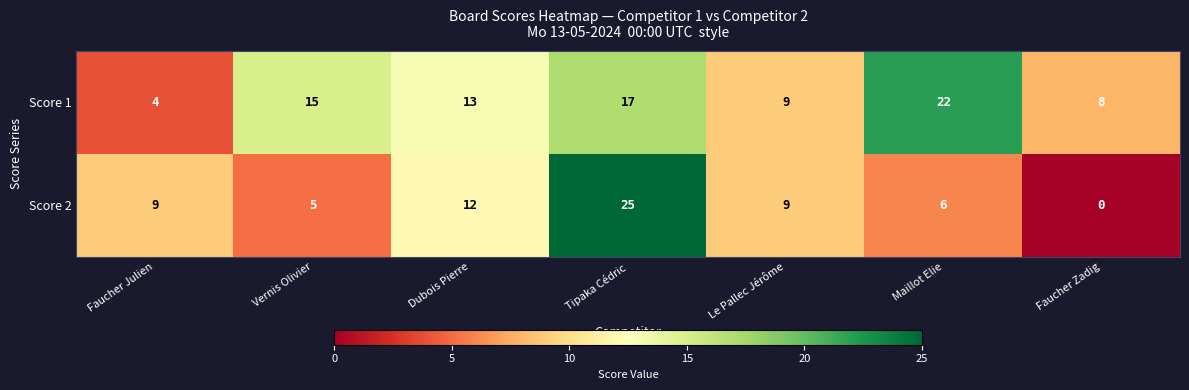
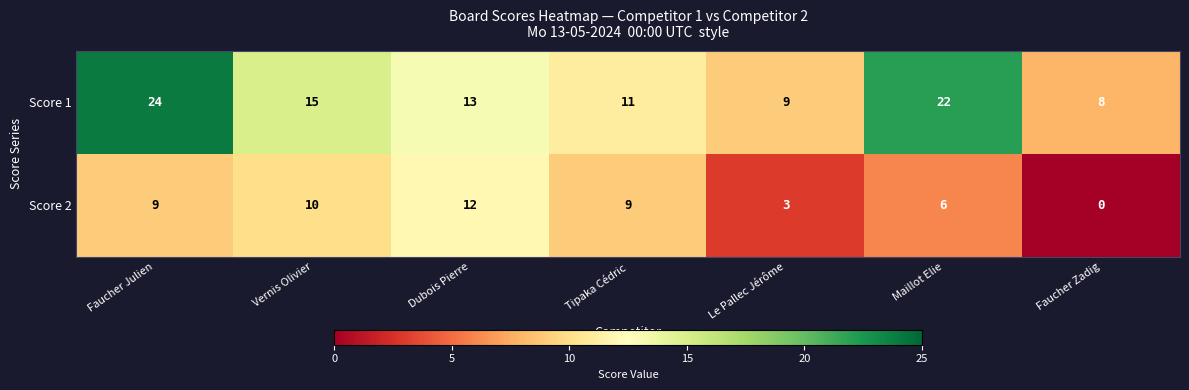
  {
    "Score 1": {
-     "Faucher Julien": 4,
+     "Faucher Julien": 24,
      "Vernis Olivier": 15,
      "Dubois Pierre": 13,
-     "Tipaka Cédric": 17,
+     "Tipaka Cédric": 11,
      "Le Pallec Jérôme": 9,
      "Maillot Elie": 22,
      "Faucher Zadig": 8
    },
    "Score 2": {
      "Faucher Julien": 9,
-     "Vernis Olivier": 5,
+     "Vernis Olivier": 10,
      "Dubois Pierre": 12,
-     "Tipaka Cédric": 25,
-     "Le Pallec Jérôme": 9,
+     "Tipaka Cédric": 9,
+     "Le Pallec Jérôme": 3,
      "Maillot Elie": 6,
      "Faucher Zadig": 0
    }
  }
